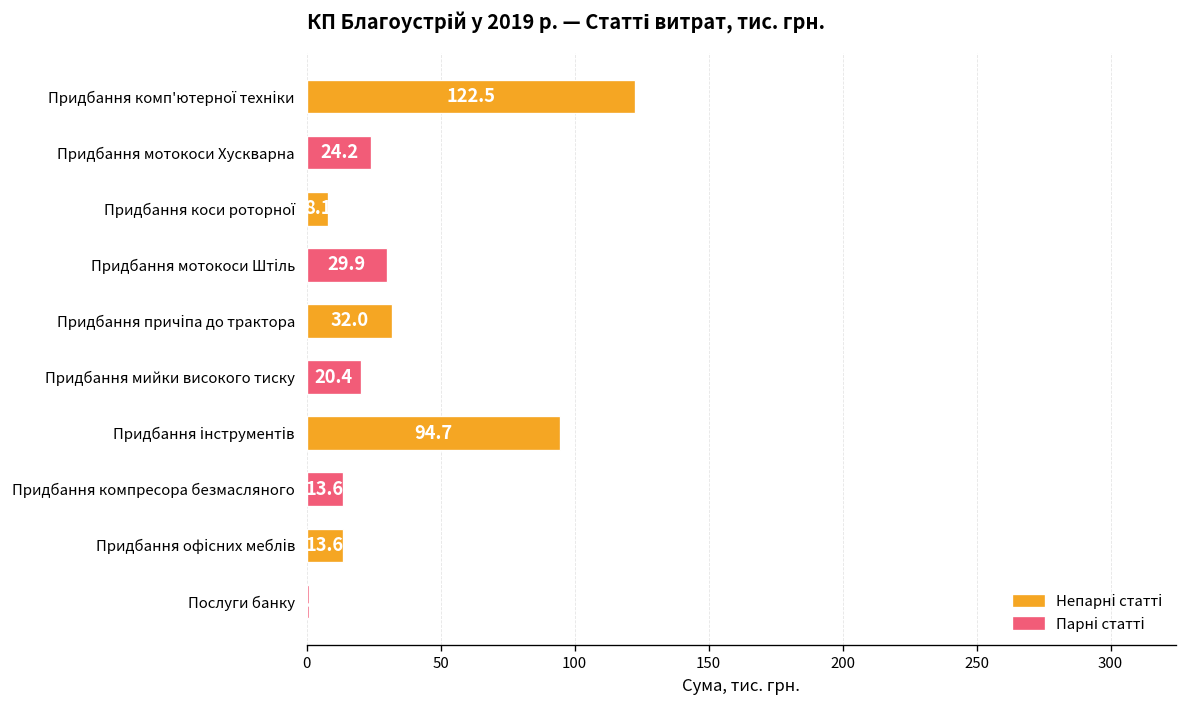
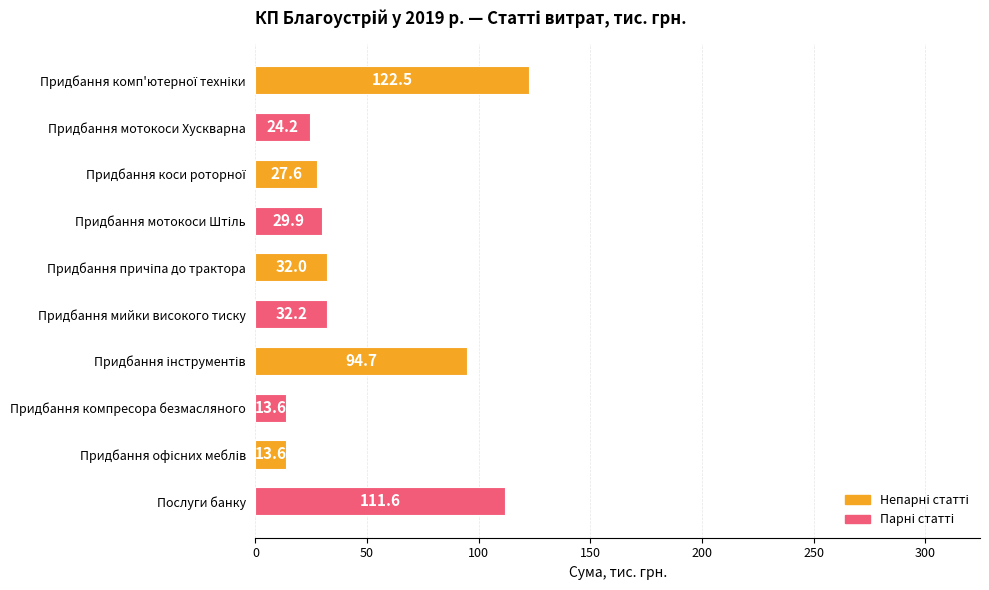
  {
    "Придбання комп'ютерної техніки": 122.5,
    "Придбання мотокоси Хускварна": 24.2,
-   "Придбання коси роторної": 8.1,
+   "Придбання коси роторної": 27.6,
    "Придбання мотокоси Штіль": 29.9,
    "Придбання причіпа до трактора": 32.0,
-   "Придбання мийки високого тиску": 20.4,
+   "Придбання мийки високого тиску": 32.2,
    "Придбання інструментів": 94.7,
    "Придбання компресора безмасляного": 13.6,
    "Придбання офісних меблів": 13.6,
-   "Послуги банку": 1
+   "Послуги банку": 112
  }
